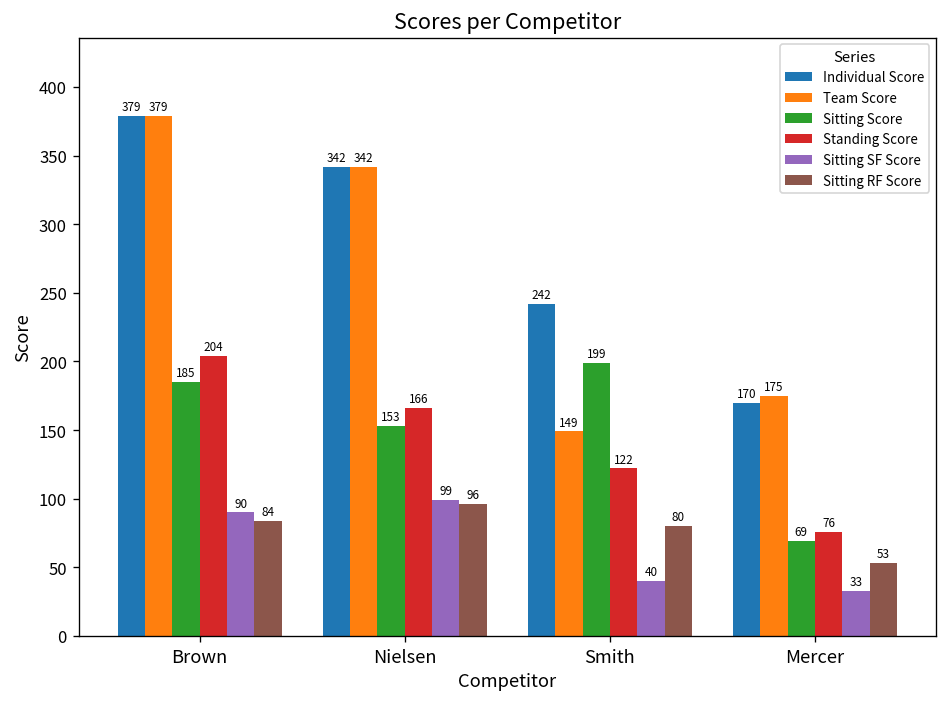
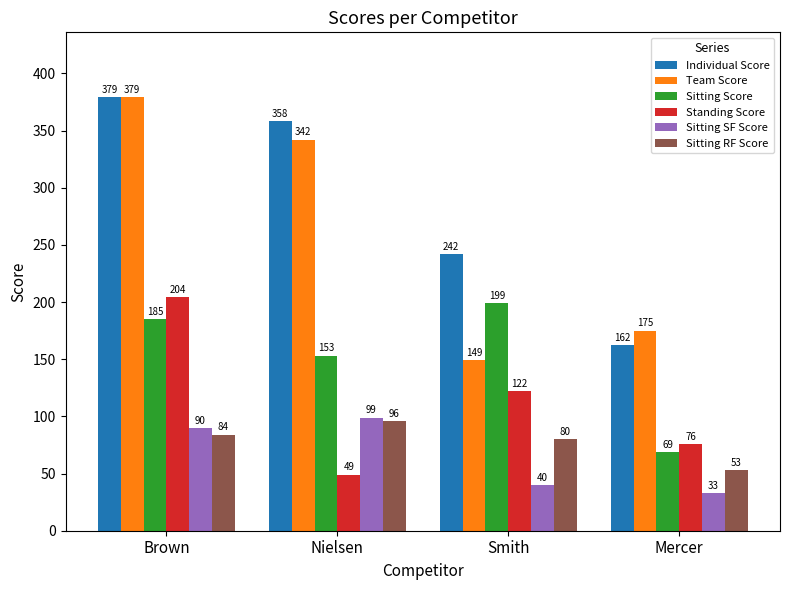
  {
    "Individual Score": {
      "Brown": 379,
-     "Nielsen": 342,
+     "Nielsen": 358,
      "Smith": 242,
-     "Mercer": 170
+     "Mercer": 162
    },
    "Team Score": {
      "Brown": 379,
      "Nielsen": 342,
      "Smith": 149,
      "Mercer": 175
    },
    "Sitting Score": {
      "Brown": 185,
      "Nielsen": 153,
      "Smith": 199,
      "Mercer": 69
    },
    "Standing Score": {
      "Brown": 204,
-     "Nielsen": 166,
+     "Nielsen": 49,
      "Smith": 122,
      "Mercer": 76
    },
    "Sitting SF Score": {
      "Brown": 90,
      "Nielsen": 99,
      "Smith": 40,
      "Mercer": 33
    },
    "Sitting RF Score": {
      "Brown": 84,
      "Nielsen": 96,
      "Smith": 80,
      "Mercer": 53
    }
  }
